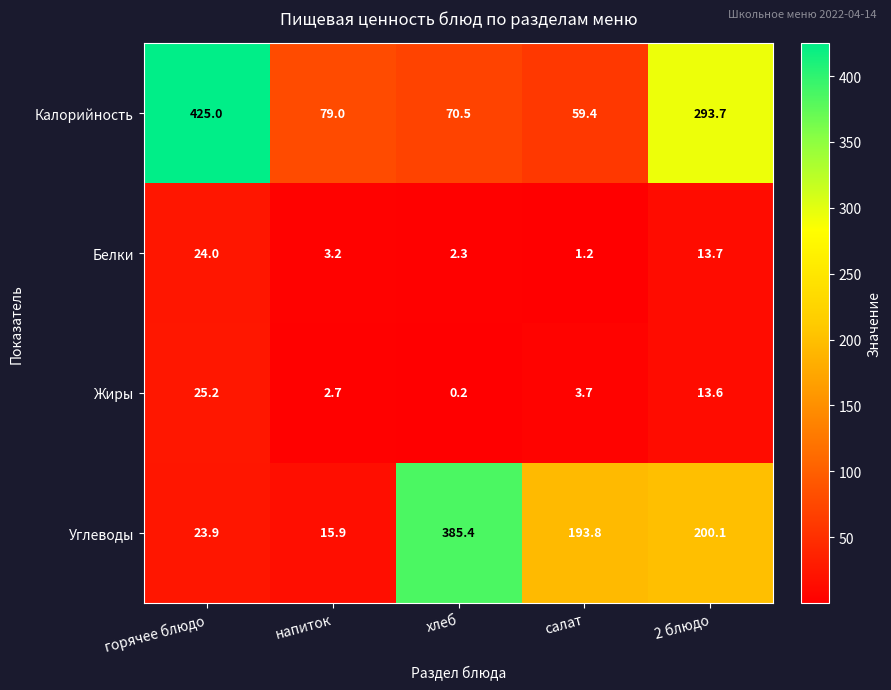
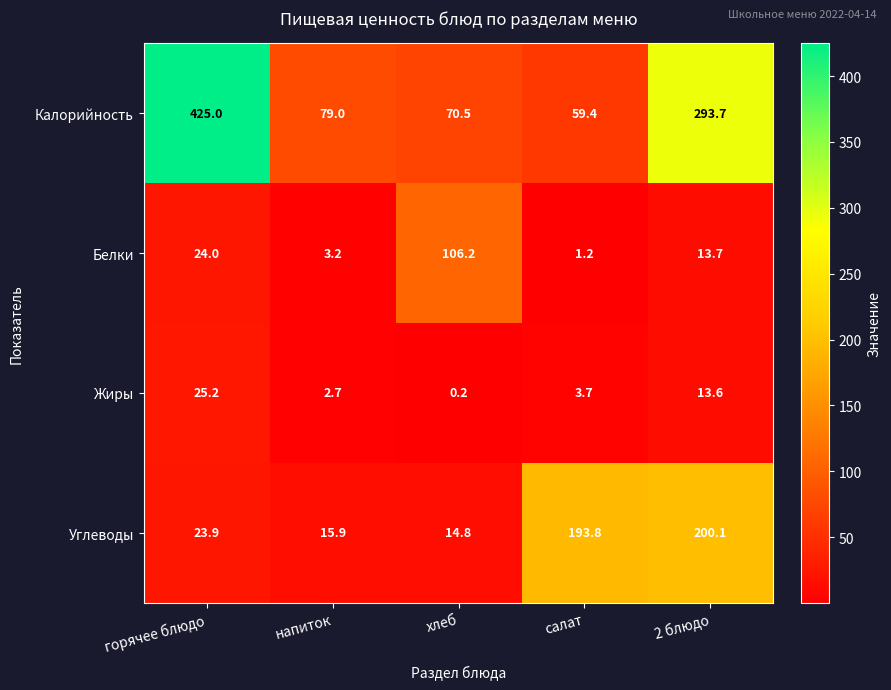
  {
    "Калорийность": {
      "горячее блюдо": 425.0,
      "напиток": 79.0,
      "хлеб": 70.5,
      "салат": 59.4,
      "2 блюдо": 293.7
    },
    "Белки": {
      "горячее блюдо": 24.0,
      "напиток": 3.2,
-     "хлеб": 2.3,
+     "хлеб": 106.2,
      "салат": 1.2,
      "2 блюдо": 13.7
    },
    "Жиры": {
      "горячее блюдо": 25.2,
      "напиток": 2.7,
      "хлеб": 0.2,
      "салат": 3.7,
      "2 блюдо": 13.6
    },
    "Углеводы": {
      "горячее блюдо": 23.9,
      "напиток": 15.9,
-     "хлеб": 385.4,
+     "хлеб": 14.8,
      "салат": 193.8,
      "2 блюдо": 200.1
    }
  }
